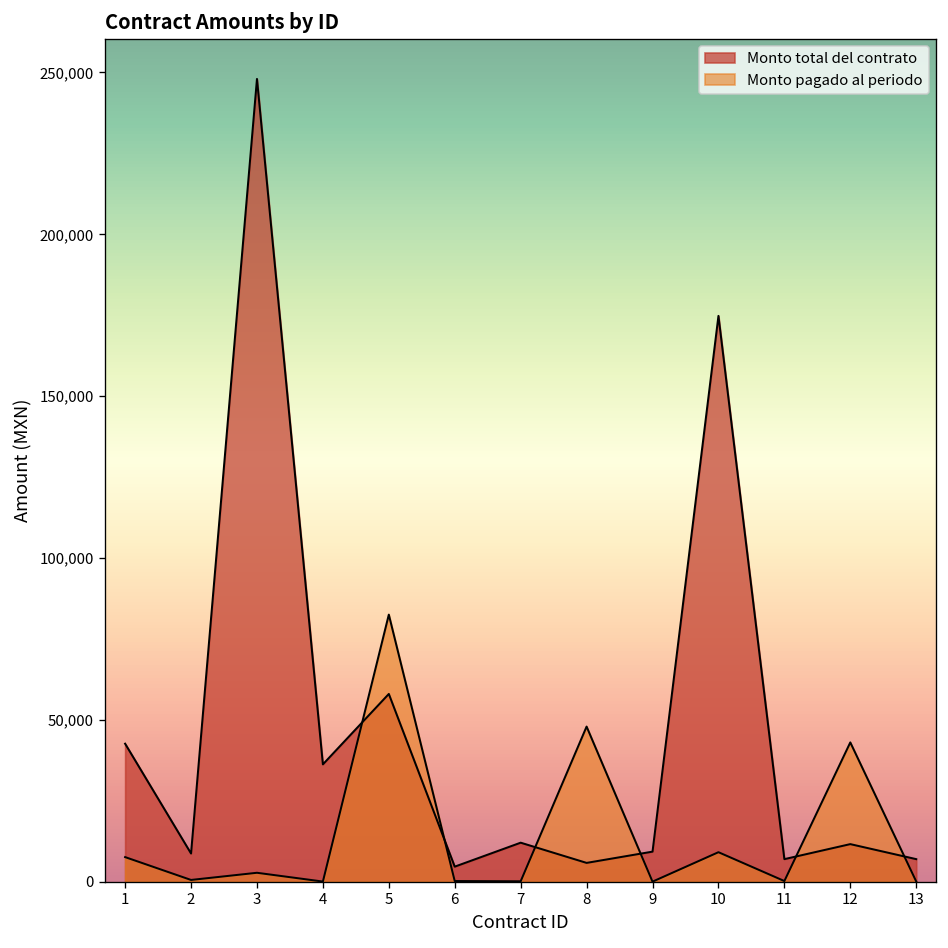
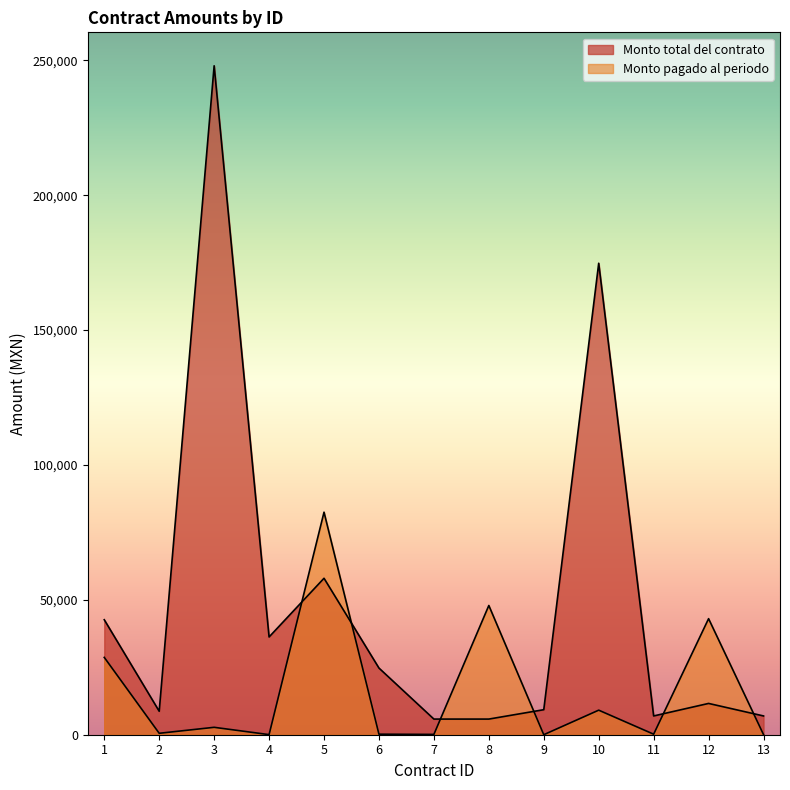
  {
    "Monto total del contrato": {
      "1": "43,000",
      "2": "9,000",
      "3": "248,000",
      "4": "36,000",
      "5": "58,000",
-     "6": "5,000",
-     "7": "12,000",
+     "6": "25,000",
+     "7": "6,000",
      "8": "6,000",
      "9": "9,000",
      "10": "175,000",
      "11": "7,000",
      "12": "12,000",
      "13": "7,000"
    },
    "Monto pagado al periodo": {
-     "1": "8,000",
+     "1": "29,000",
      "2": "1,000",
      "3": "3,000",
      "4": "0",
      "5": "83,000",
      "6": "0",
      "7": "0",
      "8": "48,000",
      "9": "0",
      "10": "9,000",
      "11": "0",
      "12": "43,000",
      "13": "0"
    }
  }
